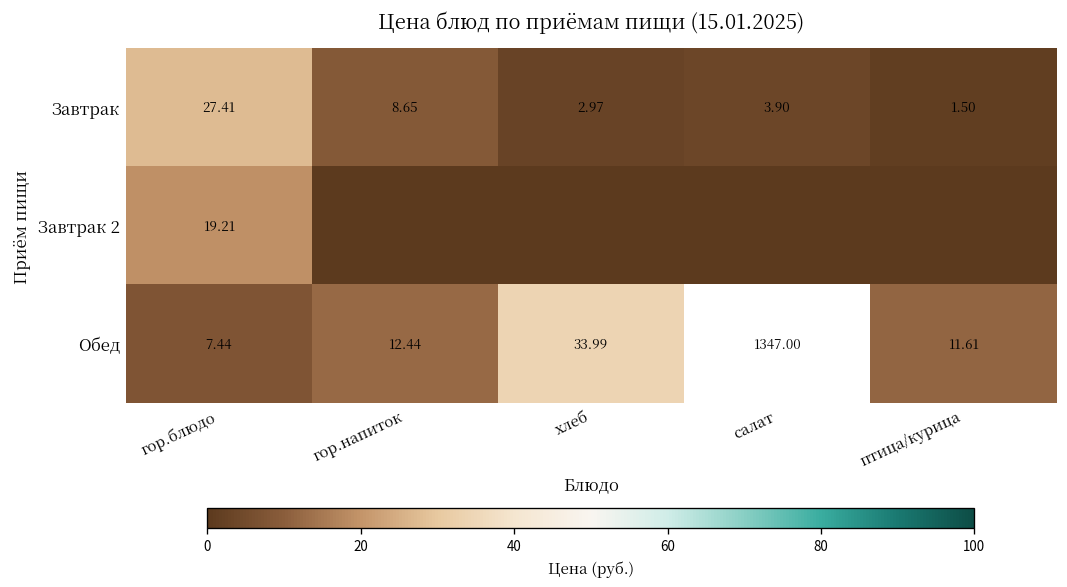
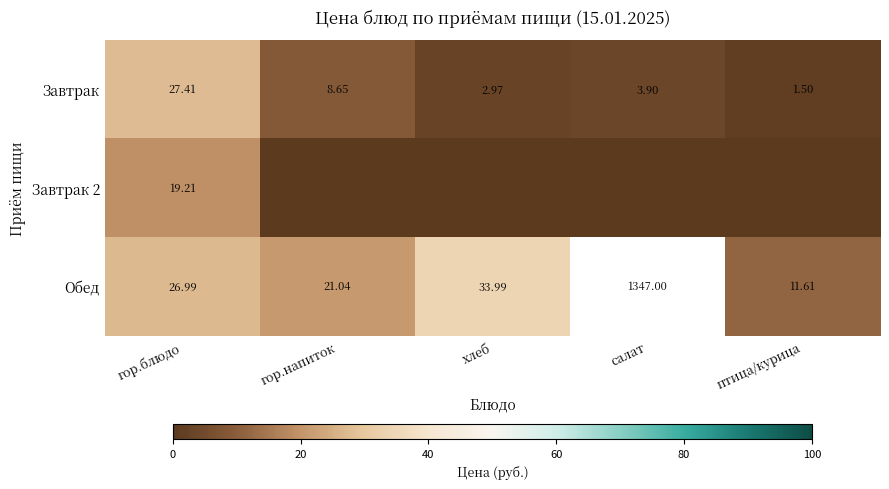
  {
    "Завтрак": {
      "гор.блюдо": 27.41,
      "гор.напиток": 8.65,
      "хлеб": 2.97,
      "салат": 3.90,
      "птица/курица": 1.50
    },
    "Завтрак 2": {
      "гор.блюдо": 19.21
    },
    "Обед": {
-     "гор.блюдо": 7.44,
-     "гор.напиток": 12.44,
+     "гор.блюдо": 26.99,
+     "гор.напиток": 21.04,
      "хлеб": 33.99,
      "птица/курица": 11.61
    }
  }
